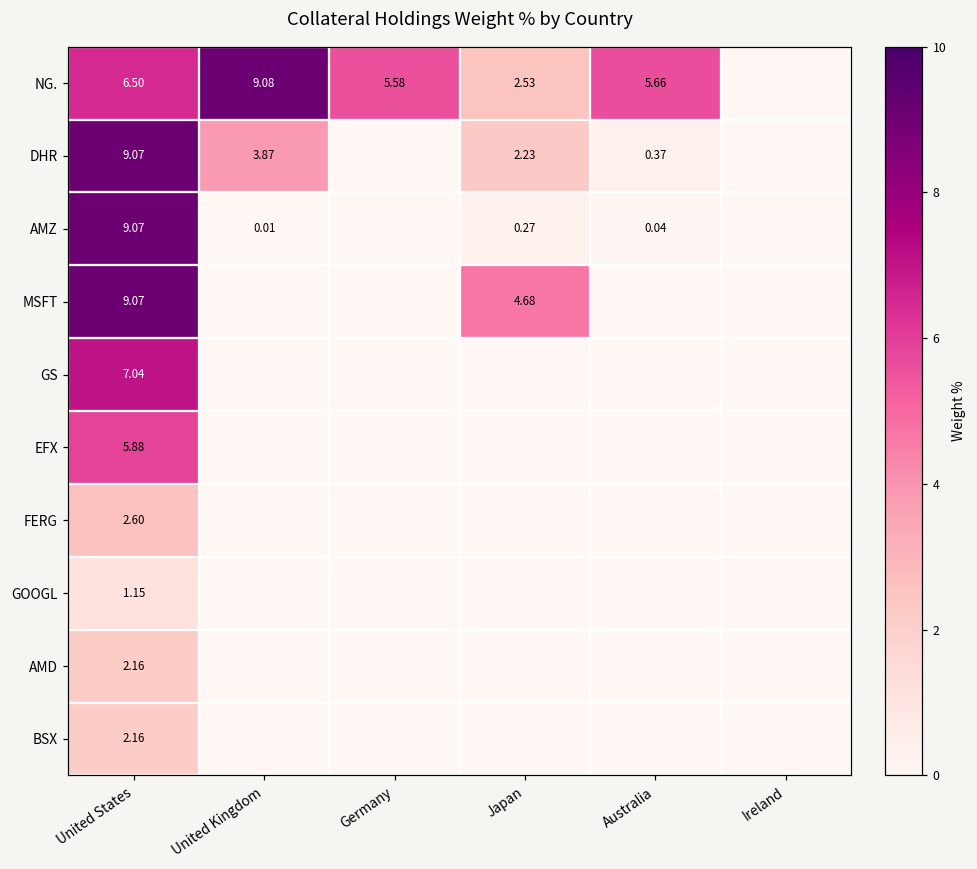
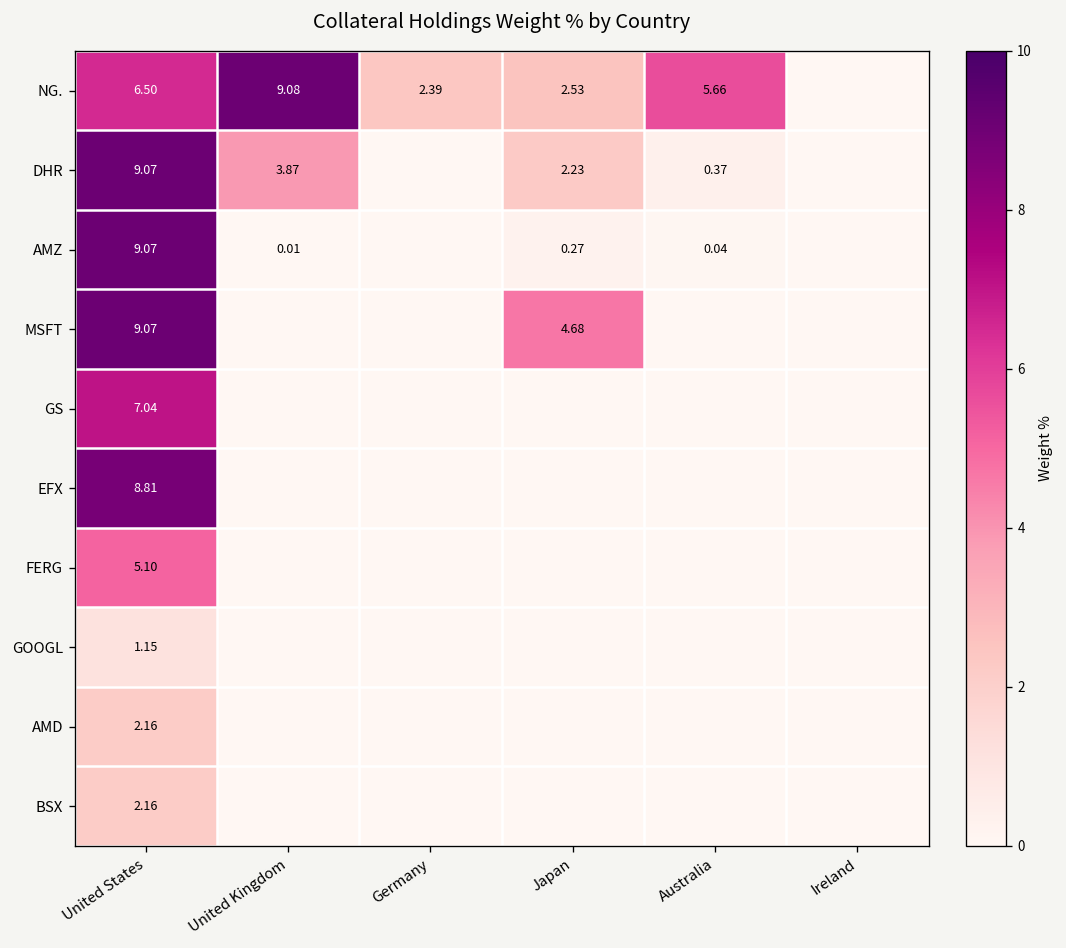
  {
    "NG.": {
      "United States": 6.50,
      "United Kingdom": 9.08,
-     "Germany": 5.58,
+     "Germany": 2.39,
      "Japan": 2.53,
      "Australia": 5.66
    },
    "DHR": {
      "United States": 9.07,
      "United Kingdom": 3.87,
      "Japan": 2.23,
      "Australia": 0.37
    },
    "AMZ": {
      "United States": 9.07,
      "United Kingdom": 0.01,
      "Japan": 0.27,
      "Australia": 0.04
    },
    "MSFT": {
      "United States": 9.07,
      "Japan": 4.68
    },
    "GS": {
      "United States": 7.04
    },
    "EFX": {
-     "United States": 5.88
+     "United States": 8.81
    },
    "FERG": {
-     "United States": 2.60
+     "United States": 5.10
    },
    "GOOGL": {
      "United States": 1.15
    },
    "AMD": {
      "United States": 2.16
    },
    "BSX": {
      "United States": 2.16
    }
  }
